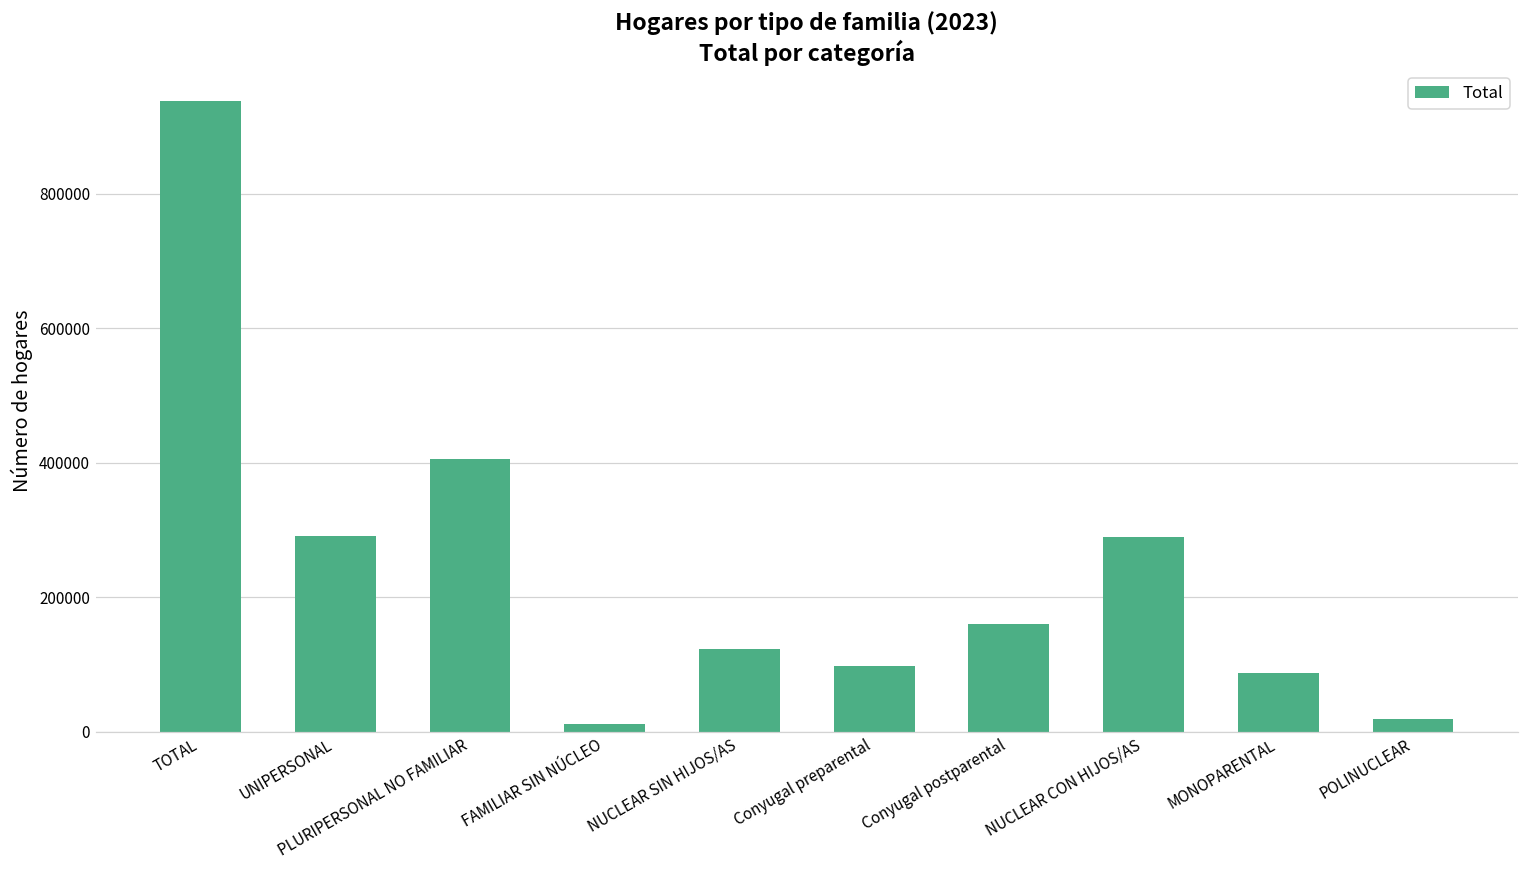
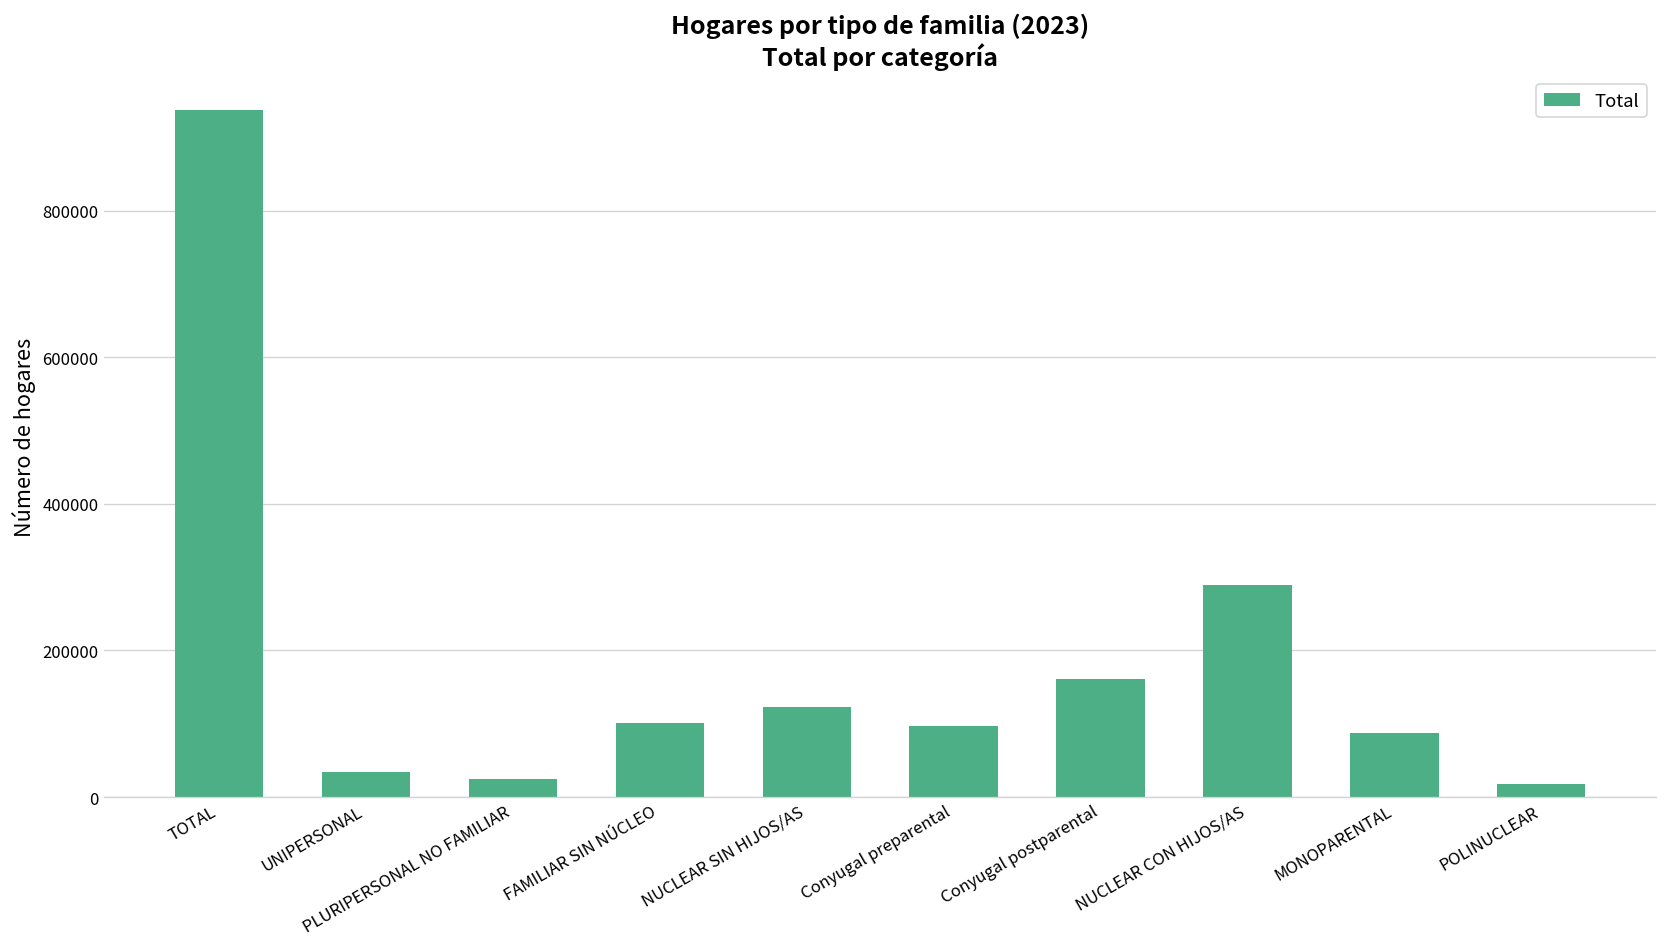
  {
    "TOTAL": 940000,
-   "UNIPERSONAL": 290000,
-   "PLURIPERSONAL NO FAMILIAR": 410000,
-   "FAMILIAR SIN NÚCLEO": 10000,
+   "UNIPERSONAL": 30000,
+   "PLURIPERSONAL NO FAMILIAR": 20000,
+   "FAMILIAR SIN NÚCLEO": 100000,
    "NUCLEAR SIN HIJOS/AS": 120000,
    "Conyugal preparental": 100000,
    "Conyugal postparental": 160000,
    "NUCLEAR CON HIJOS/AS": 290000,
    "MONOPARENTAL": 90000,
    "POLINUCLEAR": 20000
  }
